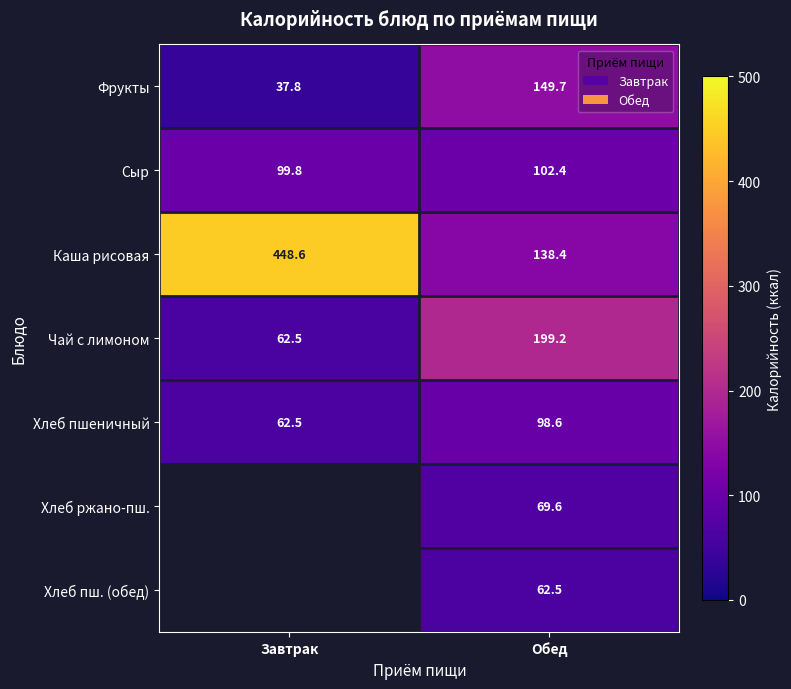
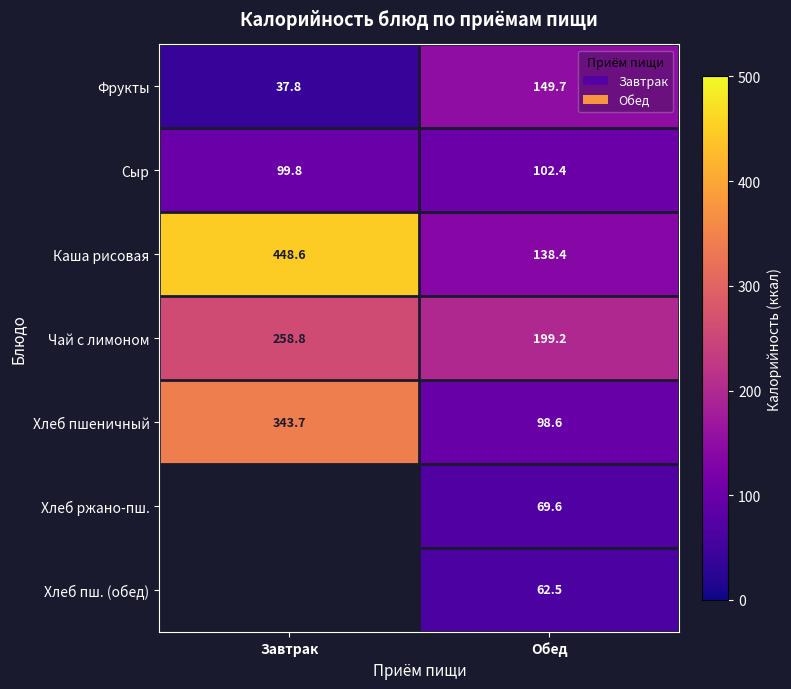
  {
    "Фрукты": {
      "Завтрак": 37.8,
      "Обед": 149.7
    },
    "Сыр": {
      "Завтрак": 99.8,
      "Обед": 102.4
    },
    "Каша рисовая": {
      "Завтрак": 448.6,
      "Обед": 138.4
    },
    "Чай с лимоном": {
-     "Завтрак": 62.5,
+     "Завтрак": 258.8,
      "Обед": 199.2
    },
    "Хлеб пшеничный": {
-     "Завтрак": 62.5,
+     "Завтрак": 343.7,
      "Обед": 98.6
    },
    "Хлеб ржано-пш.": {
      "Обед": 69.6
    },
    "Хлеб пш. (обед)": {
      "Обед": 62.5
    }
  }
